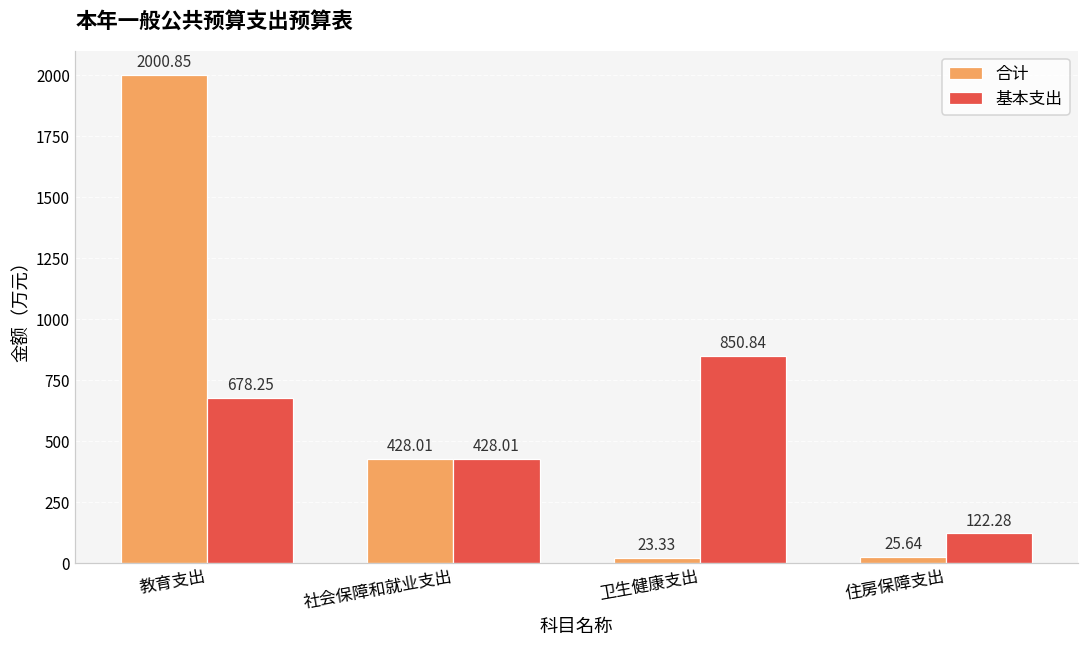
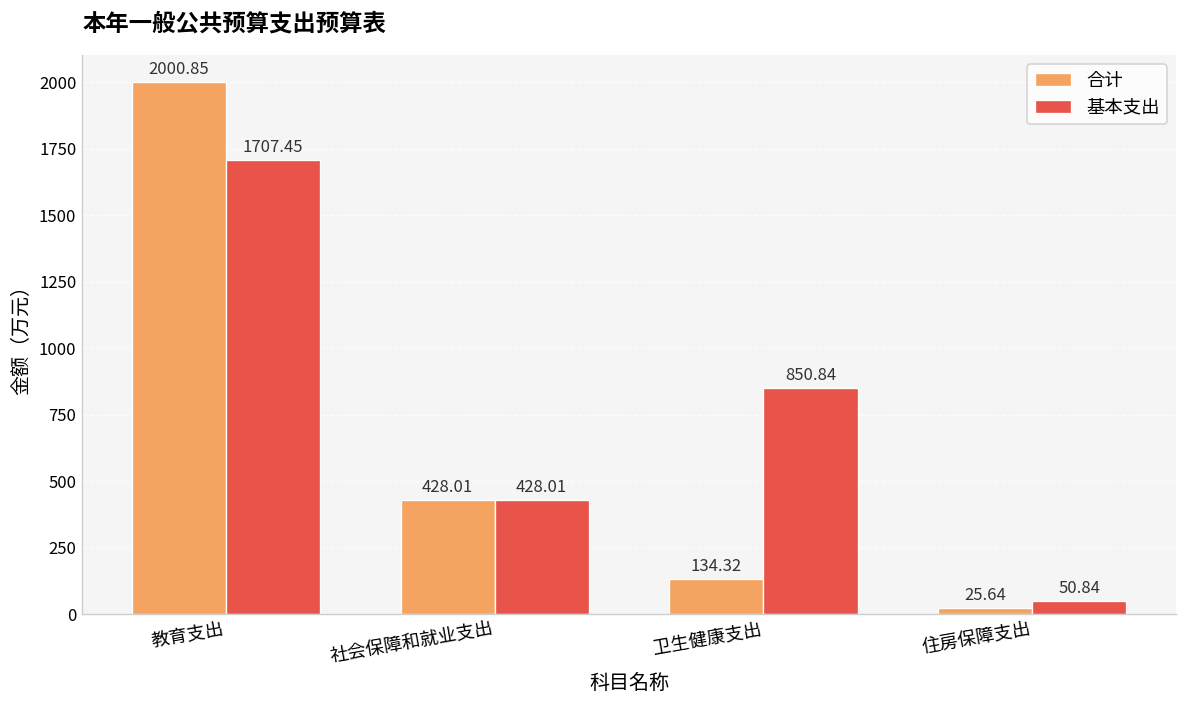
  {
    "合计": {
      "教育支出": 2000.85,
      "社会保障和就业支出": 428.01,
-     "卫生健康支出": 23.33,
+     "卫生健康支出": 134.32,
      "住房保障支出": 25.64
    },
    "基本支出": {
-     "教育支出": 678.25,
+     "教育支出": 1707.45,
      "社会保障和就业支出": 428.01,
      "卫生健康支出": 850.84,
-     "住房保障支出": 122.28
+     "住房保障支出": 50.84
    }
  }
